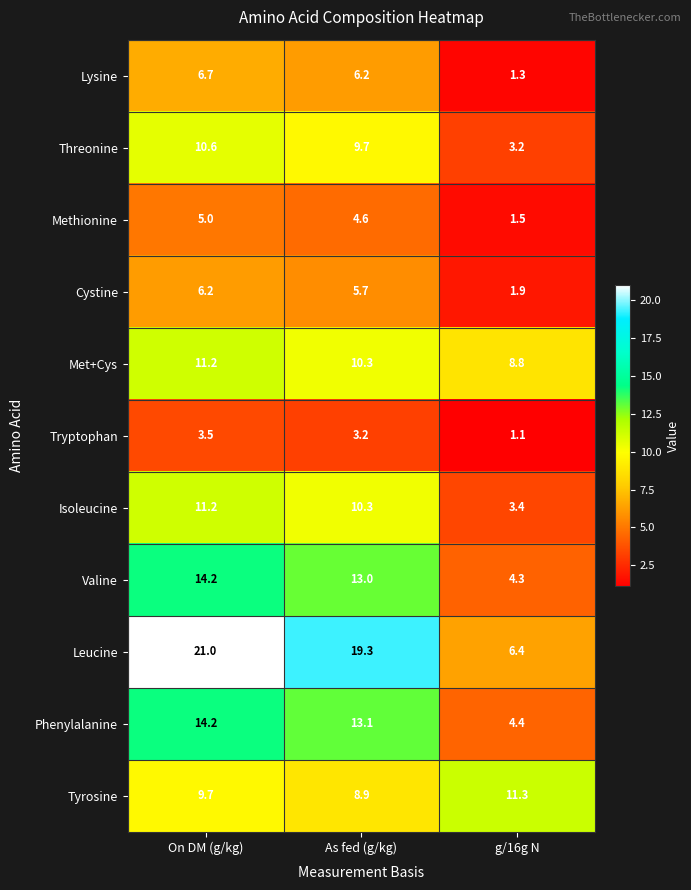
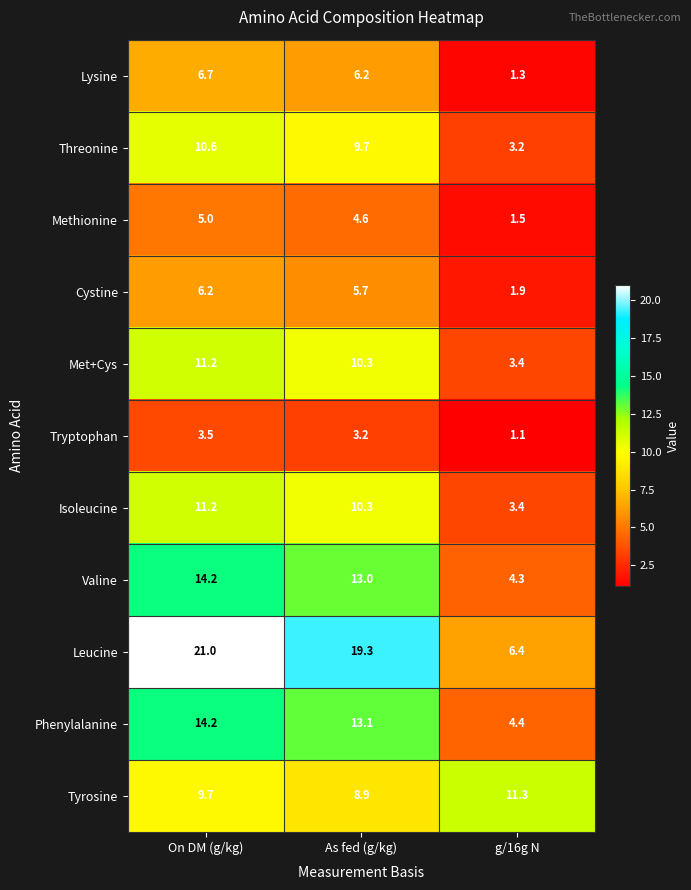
  {
    "Lysine": {
      "On DM (g/kg)": 6.7,
      "As fed (g/kg)": 6.2,
      "g/16g N": 1.3
    },
    "Threonine": {
      "On DM (g/kg)": 10.6,
      "As fed (g/kg)": 9.7,
      "g/16g N": 3.2
    },
    "Methionine": {
      "On DM (g/kg)": 5.0,
      "As fed (g/kg)": 4.6,
      "g/16g N": 1.5
    },
    "Cystine": {
      "On DM (g/kg)": 6.2,
      "As fed (g/kg)": 5.7,
      "g/16g N": 1.9
    },
    "Met+Cys": {
      "On DM (g/kg)": 11.2,
      "As fed (g/kg)": 10.3,
-     "g/16g N": 8.8
+     "g/16g N": 3.4
    },
    "Tryptophan": {
      "On DM (g/kg)": 3.5,
      "As fed (g/kg)": 3.2,
      "g/16g N": 1.1
    },
    "Isoleucine": {
      "On DM (g/kg)": 11.2,
      "As fed (g/kg)": 10.3,
      "g/16g N": 3.4
    },
    "Valine": {
      "On DM (g/kg)": 14.2,
      "As fed (g/kg)": 13.0,
      "g/16g N": 4.3
    },
    "Leucine": {
      "On DM (g/kg)": 21.0,
      "As fed (g/kg)": 19.3,
      "g/16g N": 6.4
    },
    "Phenylalanine": {
      "On DM (g/kg)": 14.2,
      "As fed (g/kg)": 13.1,
      "g/16g N": 4.4
    },
    "Tyrosine": {
      "On DM (g/kg)": 9.7,
      "As fed (g/kg)": 8.9,
      "g/16g N": 11.3
    }
  }
